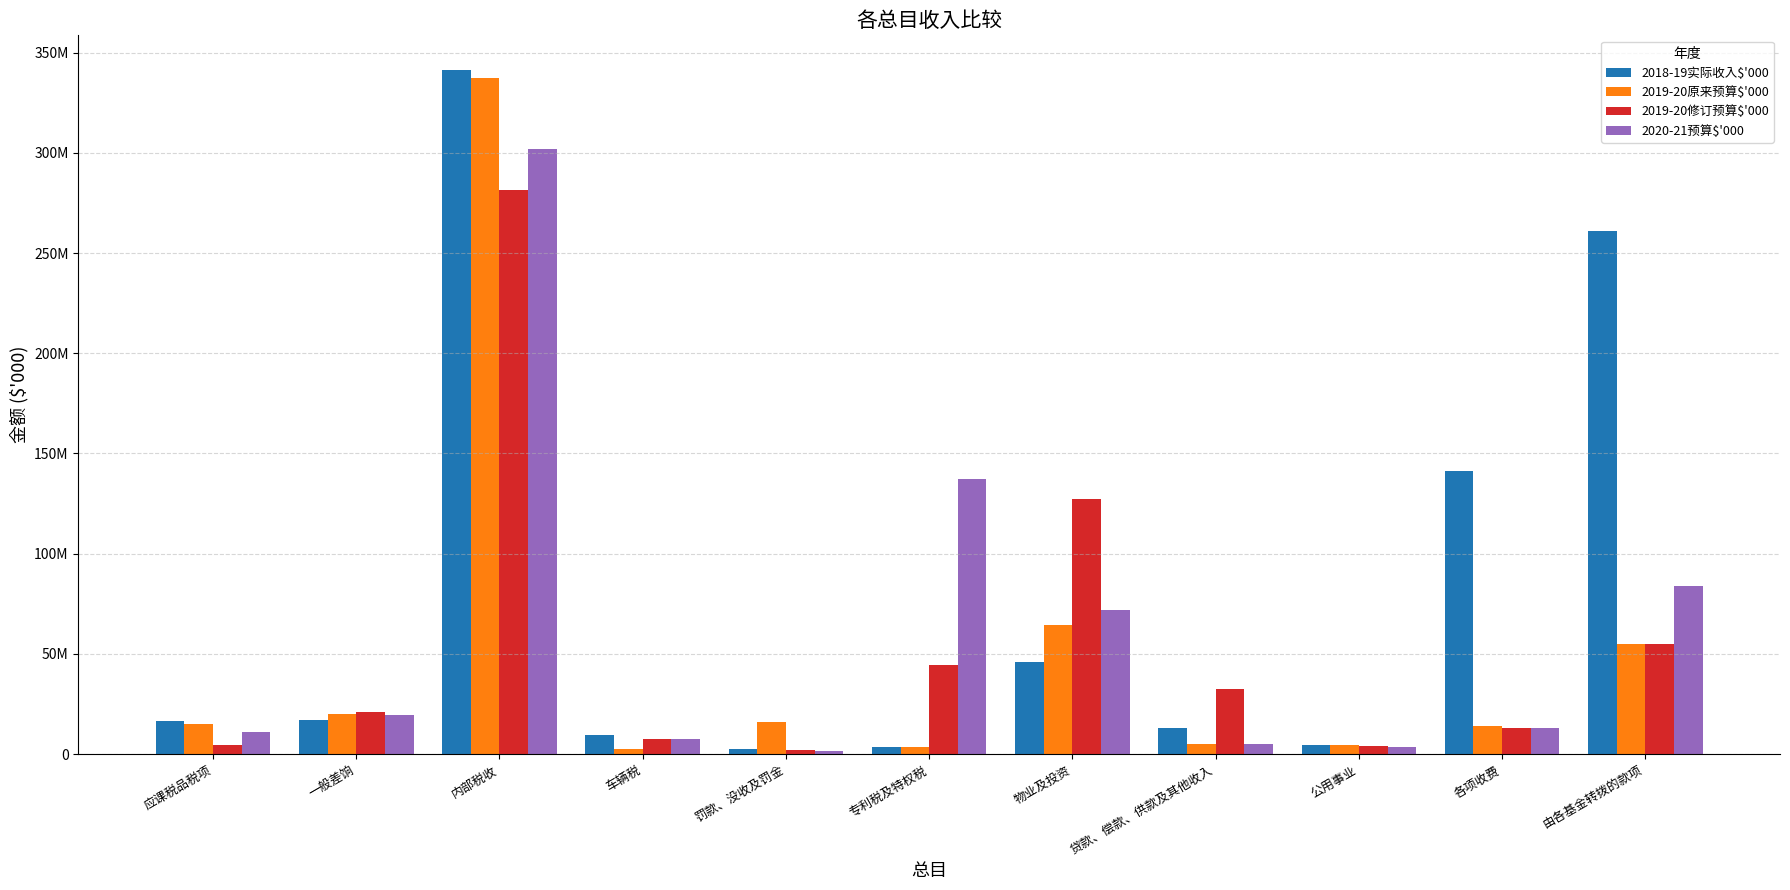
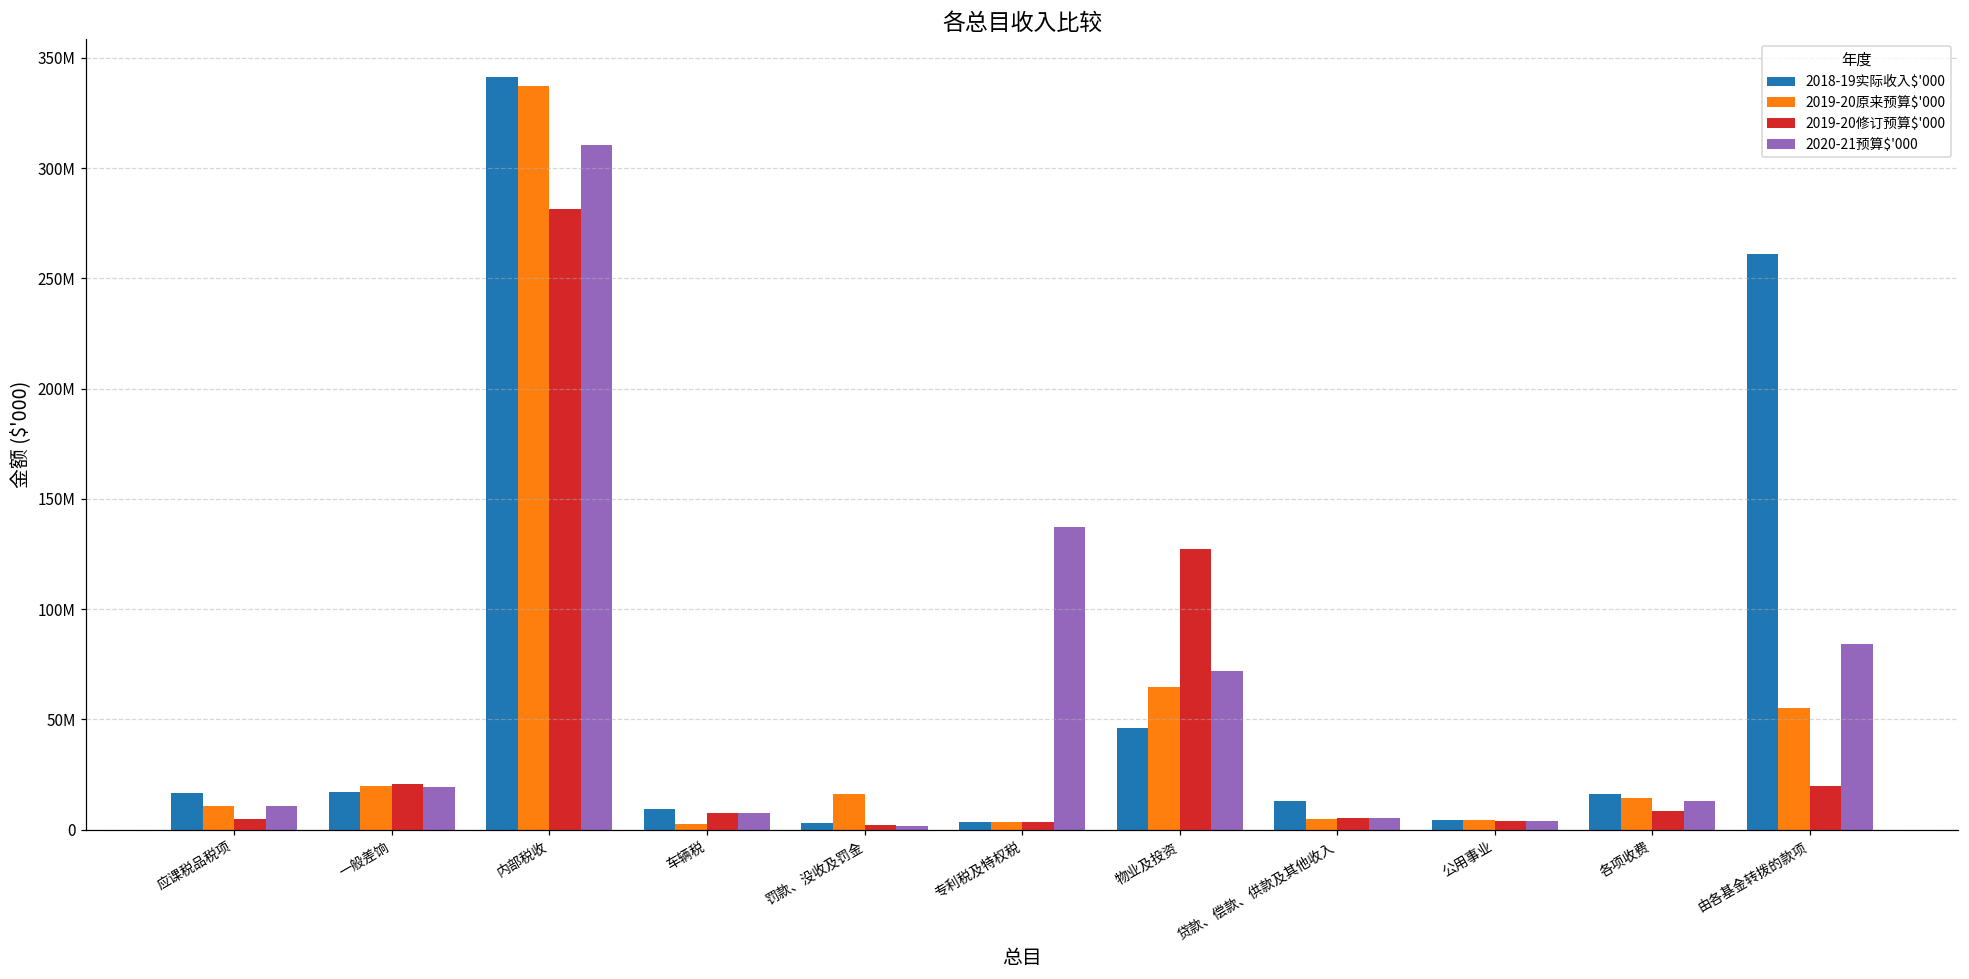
  {
    "2018-19实际收入$'000": {
      "应课税品税项": 17000000,
      "一般差饷": 17000000,
      "内部税收": 341000000,
      "车辆税": 9000000,
      "罚款、没收及罚金": 3000000,
      "专利税及特权税": 4000000,
      "物业及投资": 46000000,
      "贷款、偿款、供款及其他收入": 13000000,
      "公用事业": 4000000,
-     "各项收费": 141000000,
+     "各项收费": 16000000,
      "由各基金转拨的款项": 261000000
    },
    "2019-20原来预算$'000": {
-     "应课税品税项": 15000000,
+     "应课税品税项": 11000000,
      "一般差饷": 20000000,
      "内部税收": 337000000,
      "车辆税": 2000000,
      "罚款、没收及罚金": 16000000,
      "专利税及特权税": 4000000,
      "物业及投资": 65000000,
      "贷款、偿款、供款及其他收入": 5000000,
      "公用事业": 4000000,
      "各项收费": 14000000,
      "由各基金转拨的款项": 55000000
    },
    "2019-20修订预算$'000": {
      "应课税品税项": 5000000,
      "一般差饷": 21000000,
      "内部税收": 281000000,
      "车辆税": 7000000,
      "罚款、没收及罚金": 2000000,
-     "专利税及特权税": 45000000,
+     "专利税及特权税": 3000000,
      "物业及投资": 127000000,
-     "贷款、偿款、供款及其他收入": 33000000,
+     "贷款、偿款、供款及其他收入": 5000000,
      "公用事业": 4000000,
-     "各项收费": 13000000,
-     "由各基金转拨的款项": 55000000
+     "各项收费": 9000000,
+     "由各基金转拨的款项": 20000000
    },
    "2020-21预算$'000": {
      "应课税品税项": 11000000,
      "一般差饷": 19000000,
-     "内部税收": 302000000,
+     "内部税收": 310000000,
      "车辆税": 7000000,
      "罚款、没收及罚金": 2000000,
      "专利税及特权税": 137000000,
      "物业及投资": 72000000,
      "贷款、偿款、供款及其他收入": 5000000,
      "公用事业": 4000000,
      "各项收费": 13000000,
      "由各基金转拨的款项": 84000000
    }
  }
